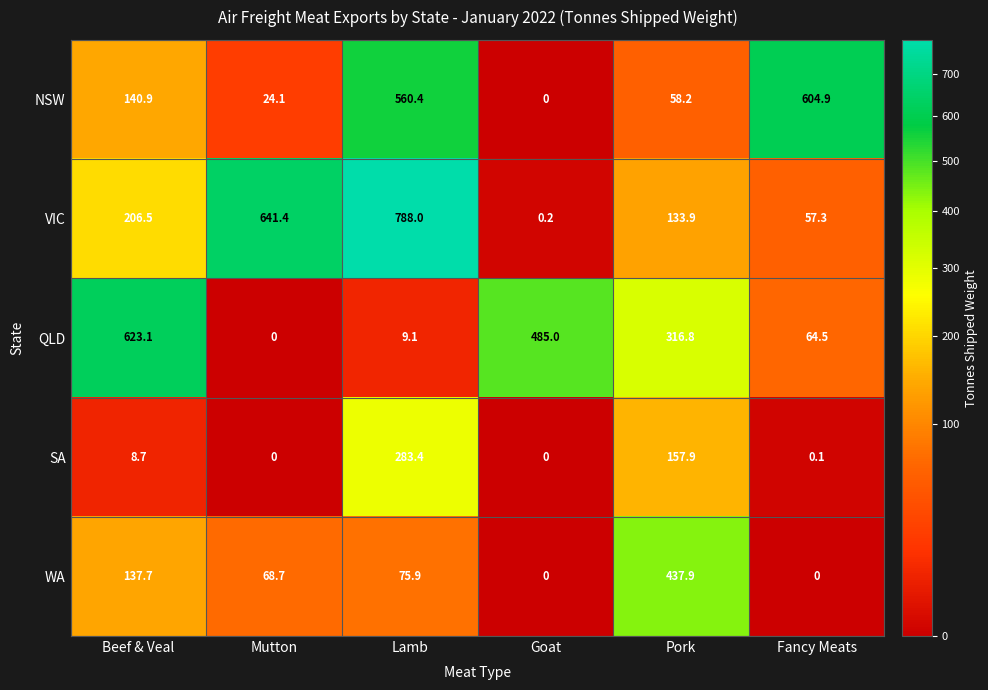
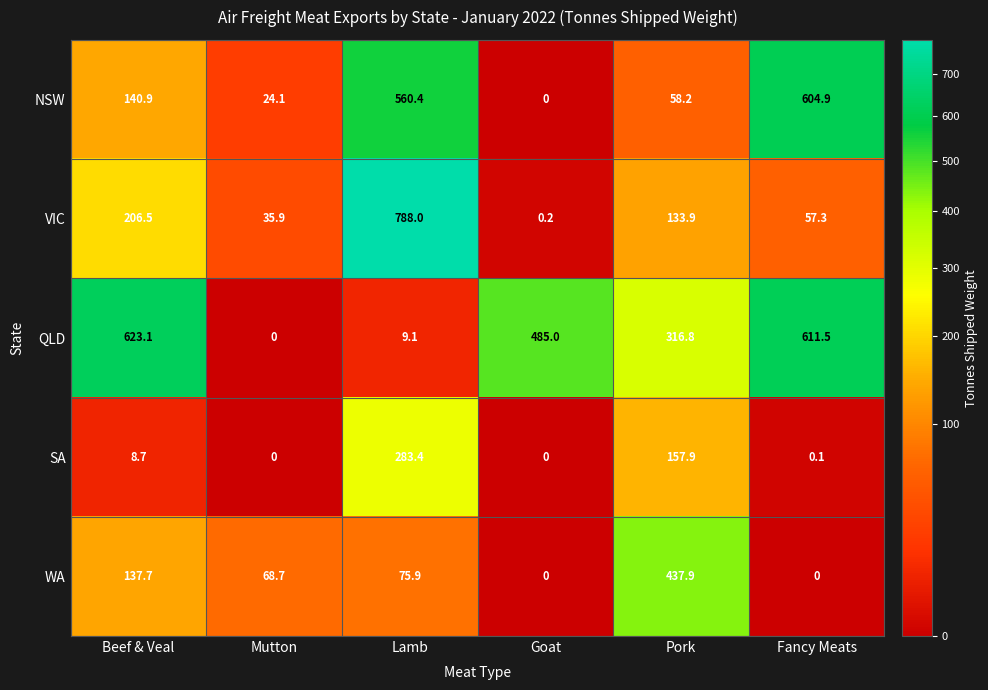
  {
    "NSW": {
      "Beef & Veal": 140.9,
      "Mutton": 24.1,
      "Lamb": 560.4,
      "Goat": 0,
      "Pork": 58.2,
      "Fancy Meats": 604.9
    },
    "VIC": {
      "Beef & Veal": 206.5,
-     "Mutton": 641.4,
+     "Mutton": 35.9,
      "Lamb": 788.0,
      "Goat": 0.2,
      "Pork": 133.9,
      "Fancy Meats": 57.3
    },
    "QLD": {
      "Beef & Veal": 623.1,
      "Mutton": 0,
      "Lamb": 9.1,
      "Goat": 485.0,
      "Pork": 316.8,
-     "Fancy Meats": 64.5
+     "Fancy Meats": 611.5
    },
    "SA": {
      "Beef & Veal": 8.7,
      "Mutton": 0,
      "Lamb": 283.4,
      "Goat": 0,
      "Pork": 157.9,
      "Fancy Meats": 0.1
    },
    "WA": {
      "Beef & Veal": 137.7,
      "Mutton": 68.7,
      "Lamb": 75.9,
      "Goat": 0,
      "Pork": 437.9,
      "Fancy Meats": 0
    }
  }
